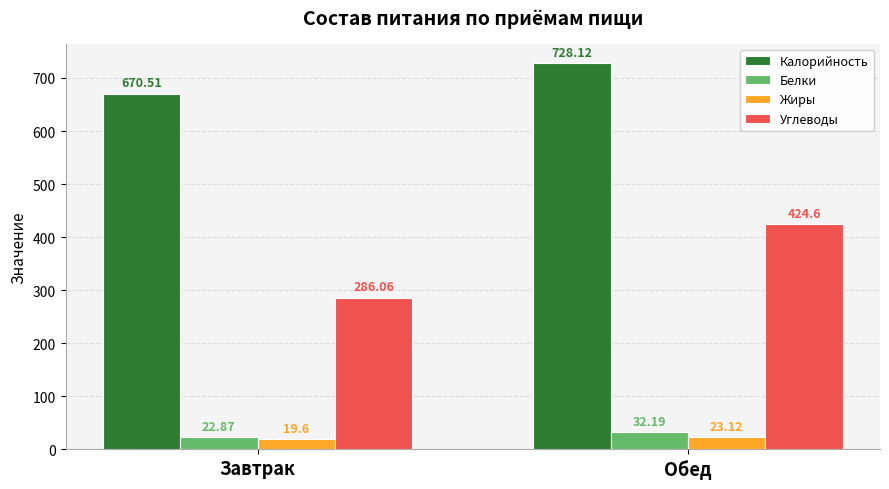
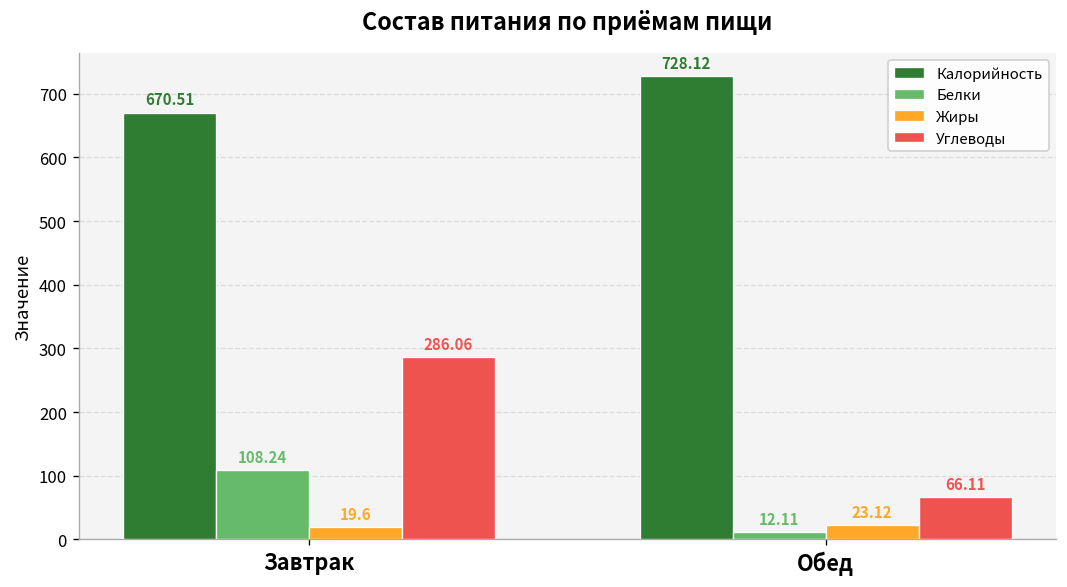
  {
    "Калорийность": {
      "Завтрак": 670.51,
      "Обед": 728.12
    },
    "Белки": {
-     "Завтрак": 22.87,
-     "Обед": 32.19
+     "Завтрак": 108.24,
+     "Обед": 12.11
    },
    "Жиры": {
      "Завтрак": 19.6,
      "Обед": 23.12
    },
    "Углеводы": {
      "Завтрак": 286.06,
-     "Обед": 424.6
+     "Обед": 66.11
    }
  }
